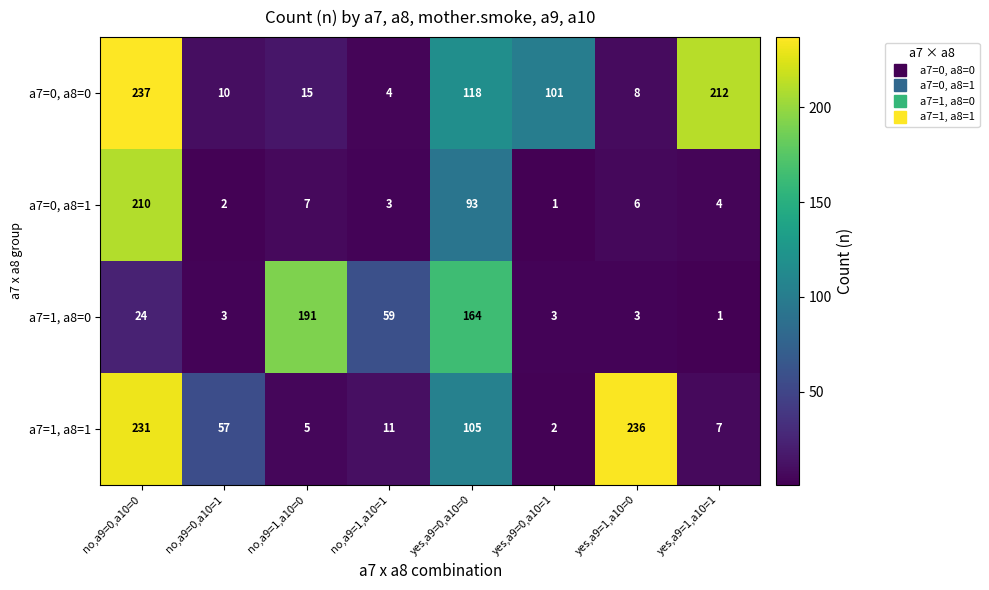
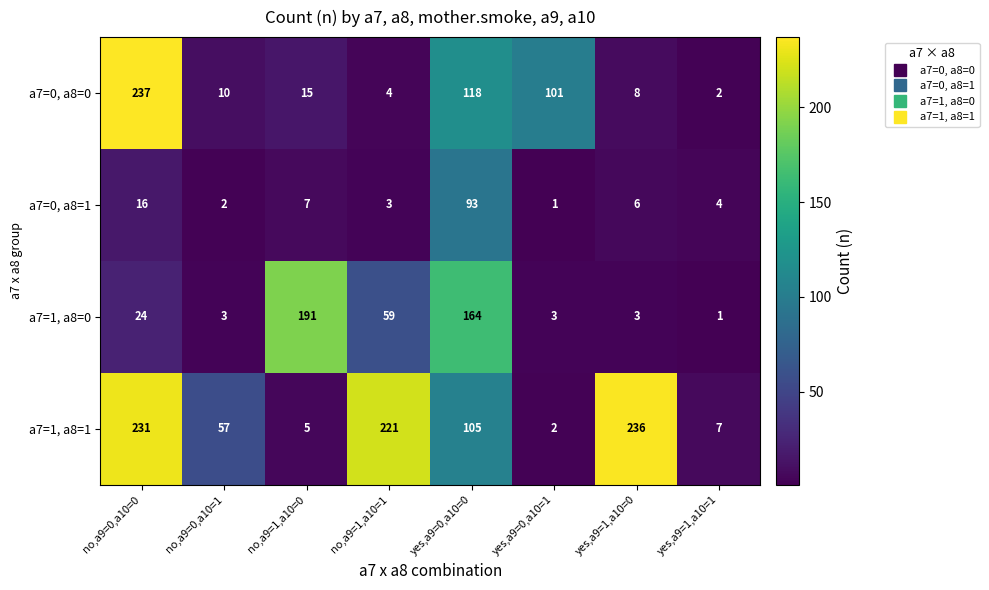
  {
    "a7=0, a8=0": {
      "no,a9=0,a10=0": 237,
      "no,a9=0,a10=1": 10,
      "no,a9=1,a10=0": 15,
      "no,a9=1,a10=1": 4,
      "yes,a9=0,a10=0": 118,
      "yes,a9=0,a10=1": 101,
      "yes,a9=1,a10=0": 8,
-     "yes,a9=1,a10=1": 212
+     "yes,a9=1,a10=1": 2
    },
    "a7=0, a8=1": {
-     "no,a9=0,a10=0": 210,
+     "no,a9=0,a10=0": 16,
      "no,a9=0,a10=1": 2,
      "no,a9=1,a10=0": 7,
      "no,a9=1,a10=1": 3,
      "yes,a9=0,a10=0": 93,
      "yes,a9=0,a10=1": 1,
      "yes,a9=1,a10=0": 6,
      "yes,a9=1,a10=1": 4
    },
    "a7=1, a8=0": {
      "no,a9=0,a10=0": 24,
      "no,a9=0,a10=1": 3,
      "no,a9=1,a10=0": 191,
      "no,a9=1,a10=1": 59,
      "yes,a9=0,a10=0": 164,
      "yes,a9=0,a10=1": 3,
      "yes,a9=1,a10=0": 3,
      "yes,a9=1,a10=1": 1
    },
    "a7=1, a8=1": {
      "no,a9=0,a10=0": 231,
      "no,a9=0,a10=1": 57,
      "no,a9=1,a10=0": 5,
-     "no,a9=1,a10=1": 11,
+     "no,a9=1,a10=1": 221,
      "yes,a9=0,a10=0": 105,
      "yes,a9=0,a10=1": 2,
      "yes,a9=1,a10=0": 236,
      "yes,a9=1,a10=1": 7
    }
  }
